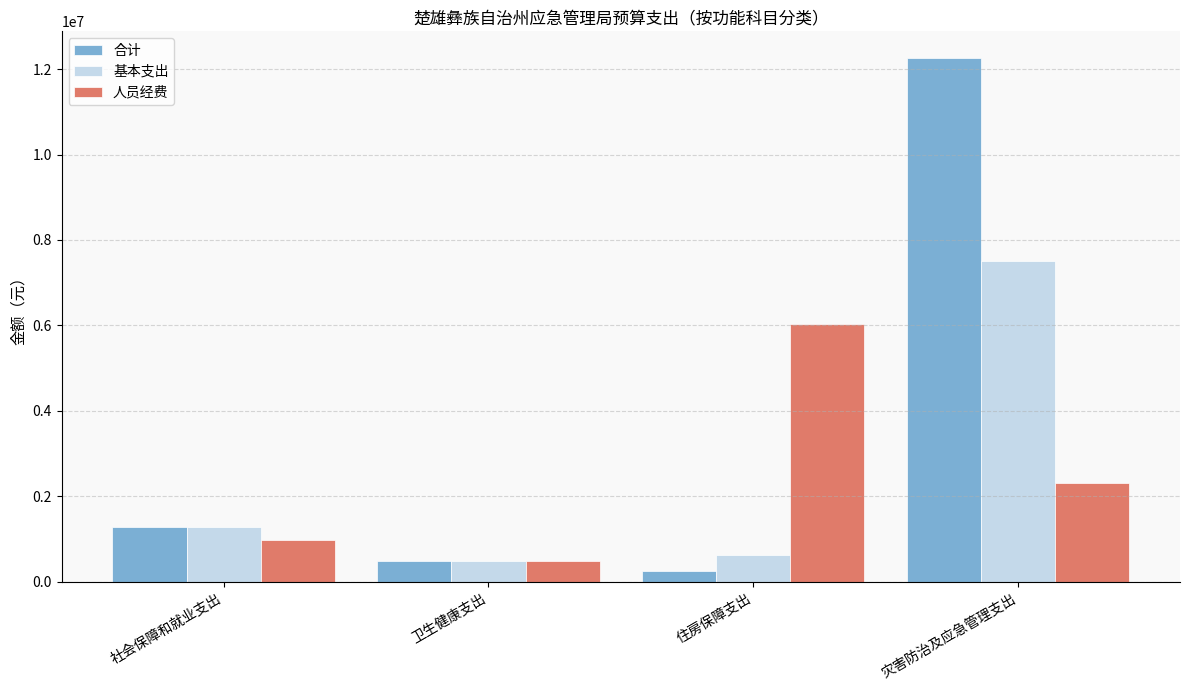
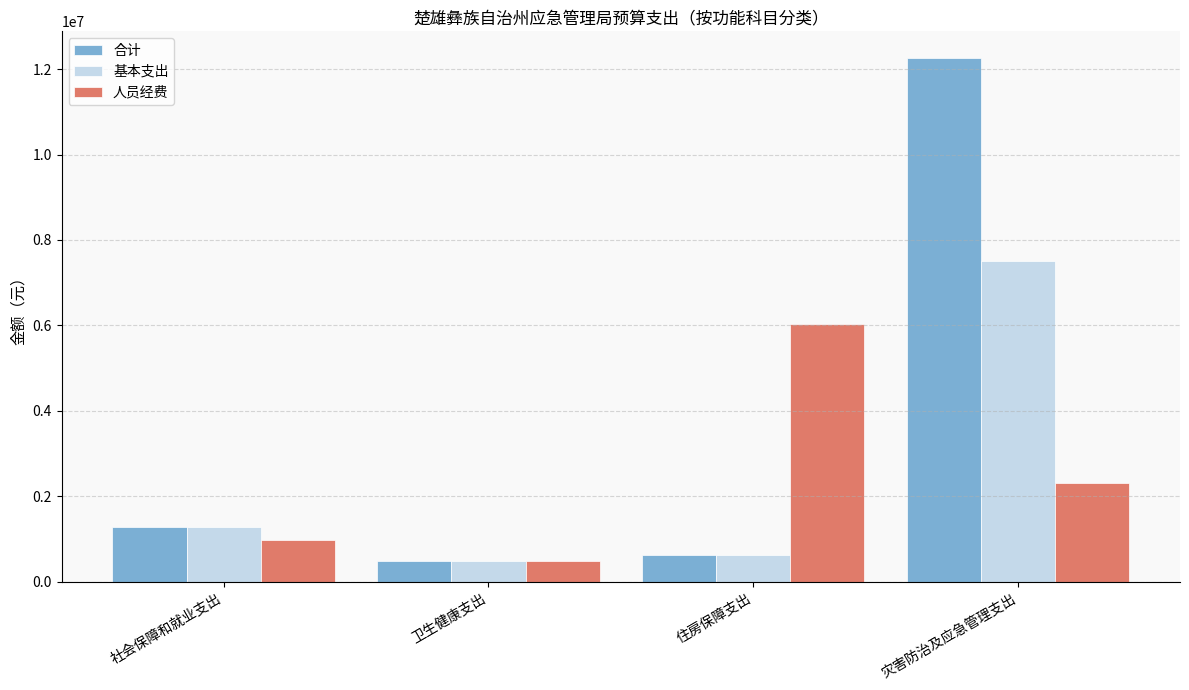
  {
    "合计": {
      "社会保障和就业支出": 1300000,
      "卫生健康支出": 500000,
-     "住房保障支出": 200000,
+     "住房保障支出": 600000,
      "灾害防治及应急管理支出": 12300000
    },
    "基本支出": {
      "社会保障和就业支出": 1300000,
      "卫生健康支出": 500000,
      "住房保障支出": 600000,
      "灾害防治及应急管理支出": 7500000
    },
    "人员经费": {
      "社会保障和就业支出": 1000000,
      "卫生健康支出": 500000,
      "住房保障支出": 6000000,
      "灾害防治及应急管理支出": 2300000
    }
  }
